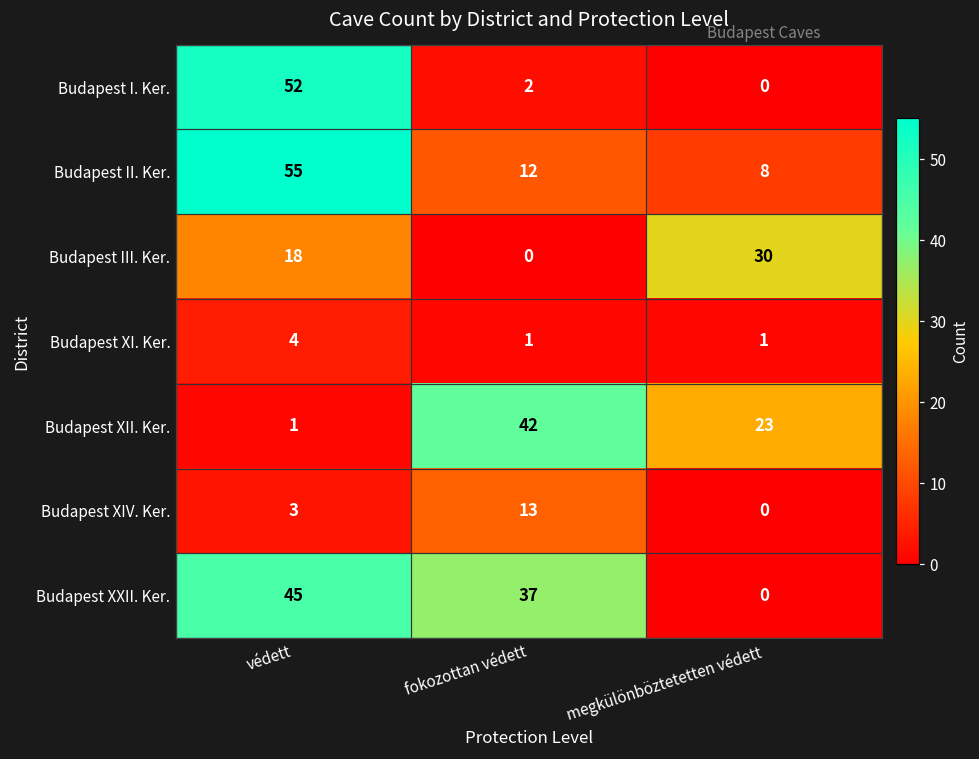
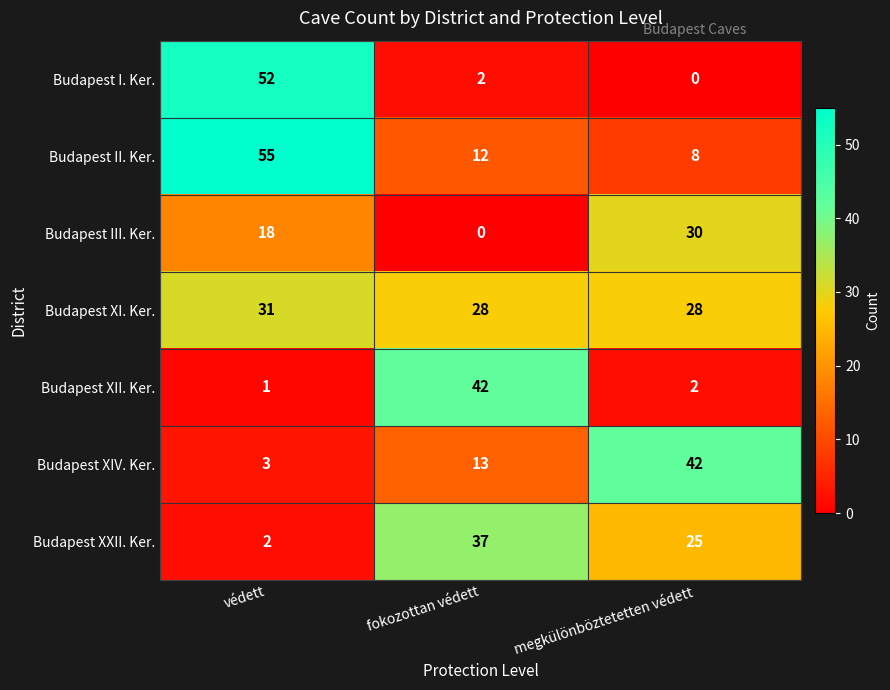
  {
    "Budapest I. Ker.": {
      "védett": 52,
      "fokozottan védett": 2,
      "megkülönböztetetten védett": 0
    },
    "Budapest II. Ker.": {
      "védett": 55,
      "fokozottan védett": 12,
      "megkülönböztetetten védett": 8
    },
    "Budapest III. Ker.": {
      "védett": 18,
      "fokozottan védett": 0,
      "megkülönböztetetten védett": 30
    },
    "Budapest XI. Ker.": {
-     "védett": 4,
-     "fokozottan védett": 1,
-     "megkülönböztetetten védett": 1
+     "védett": 31,
+     "fokozottan védett": 28,
+     "megkülönböztetetten védett": 28
    },
    "Budapest XII. Ker.": {
      "védett": 1,
      "fokozottan védett": 42,
-     "megkülönböztetetten védett": 23
+     "megkülönböztetetten védett": 2
    },
    "Budapest XIV. Ker.": {
      "védett": 3,
      "fokozottan védett": 13,
-     "megkülönböztetetten védett": 0
+     "megkülönböztetetten védett": 42
    },
    "Budapest XXII. Ker.": {
-     "védett": 45,
+     "védett": 2,
      "fokozottan védett": 37,
-     "megkülönböztetetten védett": 0
+     "megkülönböztetetten védett": 25
    }
  }
